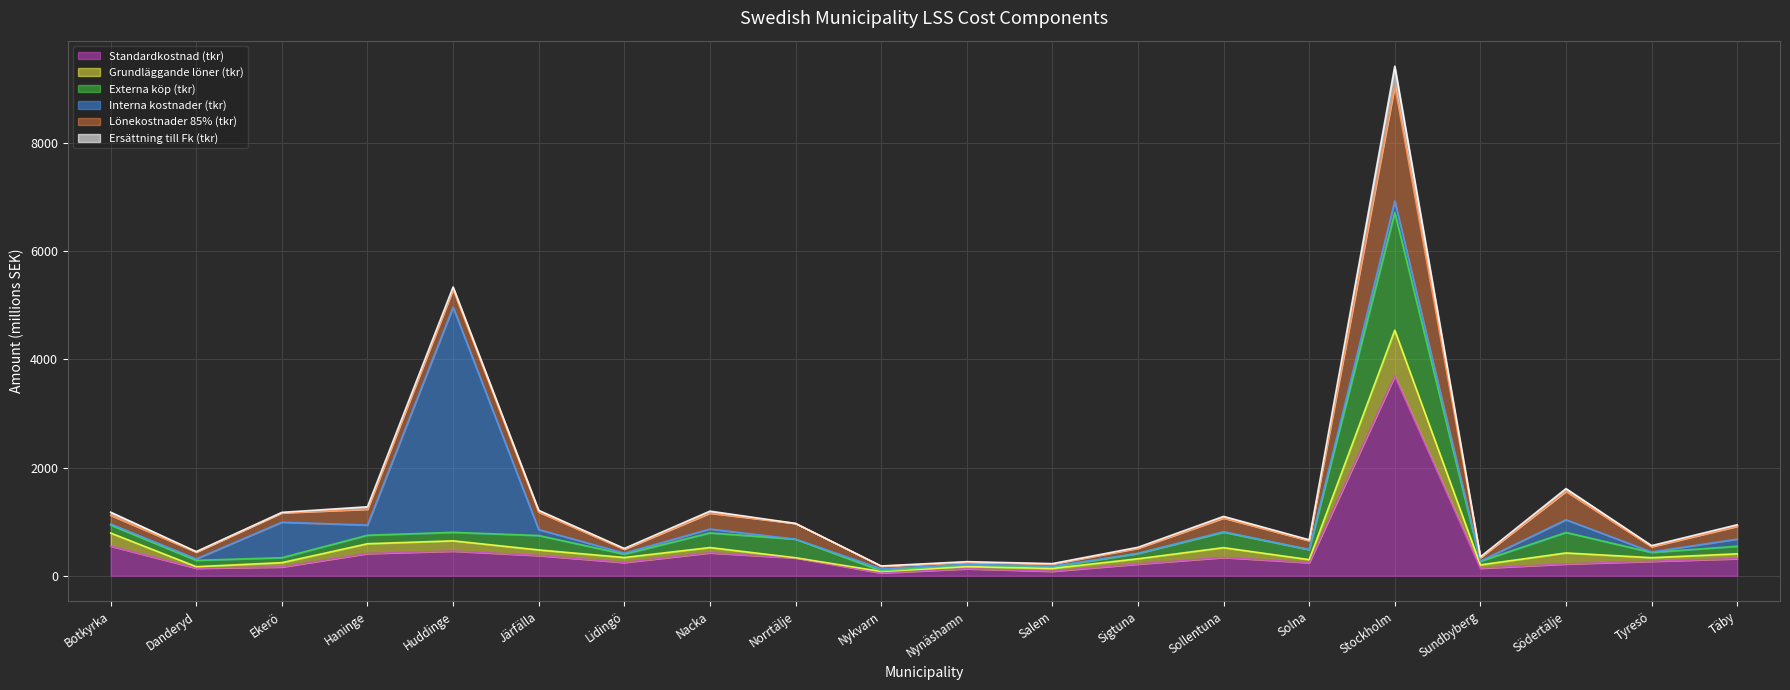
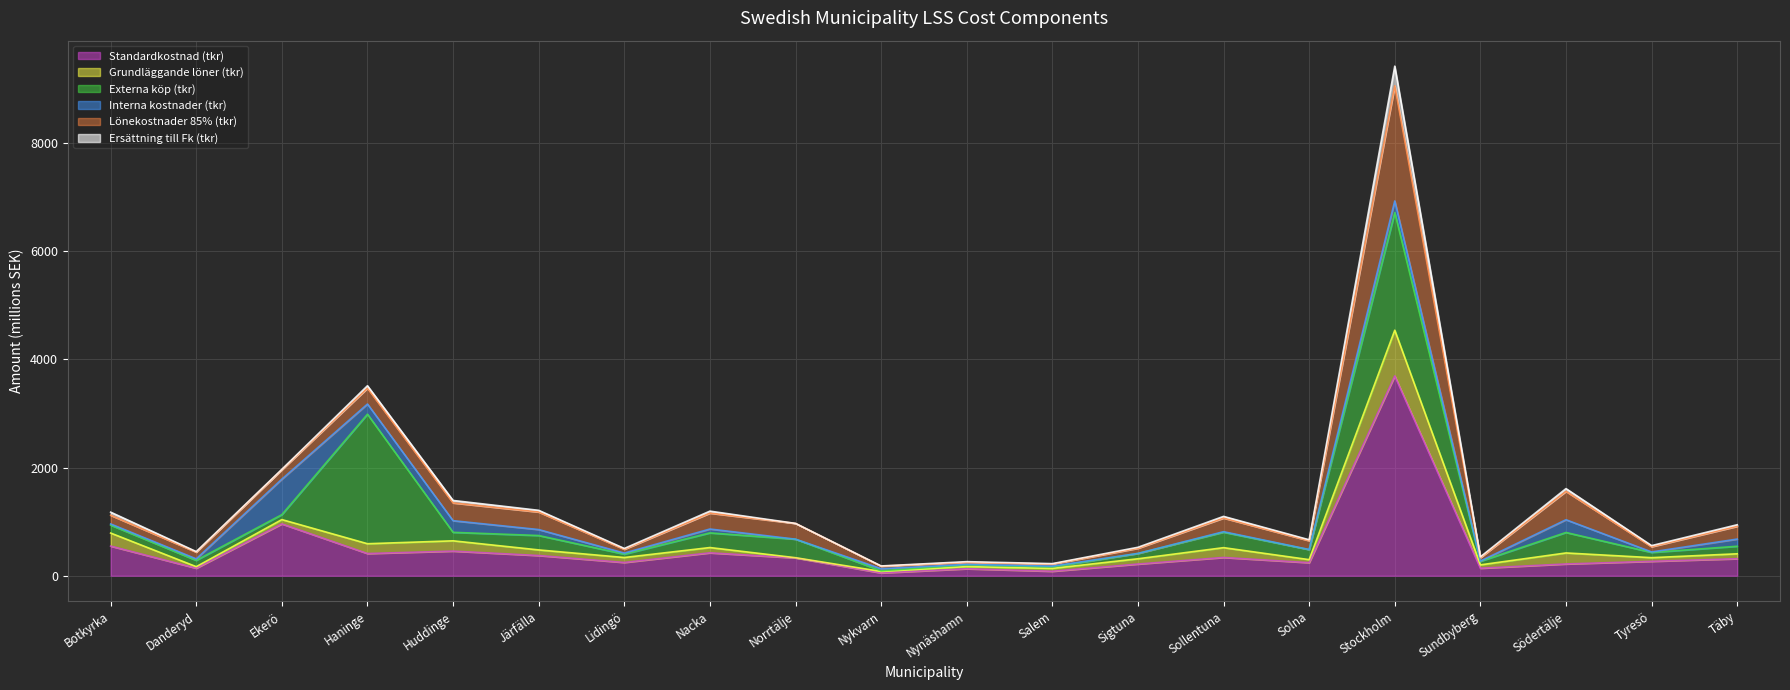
  {
    "Standardkostnad (tkr)": {
      "Botkyrka": 500,
-     "Ekerö": 200,
+     "Ekerö": 1000,
      "Haninge": 400,
      "Huddinge": 500,
      "Järfälla": 400,
      "Lidingö": 200,
      "Nacka": 400,
      "Salem": 100,
      "Sigtuna": 200,
      "Sollentuna": 300,
      "Solna": 200,
      "Stockholm": 3700,
      "Sundbyberg": 100,
      "Södertälje": 200,
      "Tyresö": 300,
      "Täby": 300
    },
    "Grundläggande löner (tkr)": {
      "Botkyrka": 200,
      "Ekerö": 100,
      "Haninge": 200,
      "Huddinge": 200,
      "Järfälla": 100,
      "Lidingö": 100,
      "Nacka": 100,
      "Sigtuna": 100,
      "Sollentuna": 200,
      "Solna": 100,
      "Stockholm": 800,
      "Sundbyberg": 100,
      "Södertälje": 200,
      "Tyresö": 100,
      "Täby": 100
    },
    "Externa köp (tkr)": {
      "Ekerö": 100,
-     "Haninge": 200,
+     "Haninge": 2400,
      "Huddinge": 200,
      "Järfälla": 300,
      "Nacka": 300,
      "Stockholm": 2200,
      "Södertälje": 400,
      "Täby": 100
    },
    "Interna kostnader (tkr)": {
      "Ekerö": 700,
      "Haninge": 200,
-     "Huddinge": 4200,
+     "Huddinge": 200,
      "Järfälla": 100,
      "Nacka": 100,
      "Stockholm": 200,
      "Södertälje": 200,
      "Täby": 100
    },
    "Lönekostnader 85% (tkr)": {
      "Botkyrka": 200,
      "Stockholm": 2100,
      "Södertälje": 500
    },
    "Ersättning till Fk (tkr)": {
      "Botkyrka": 100,
      "Stockholm": 400,
      "Södertälje": 100
    }
  }
